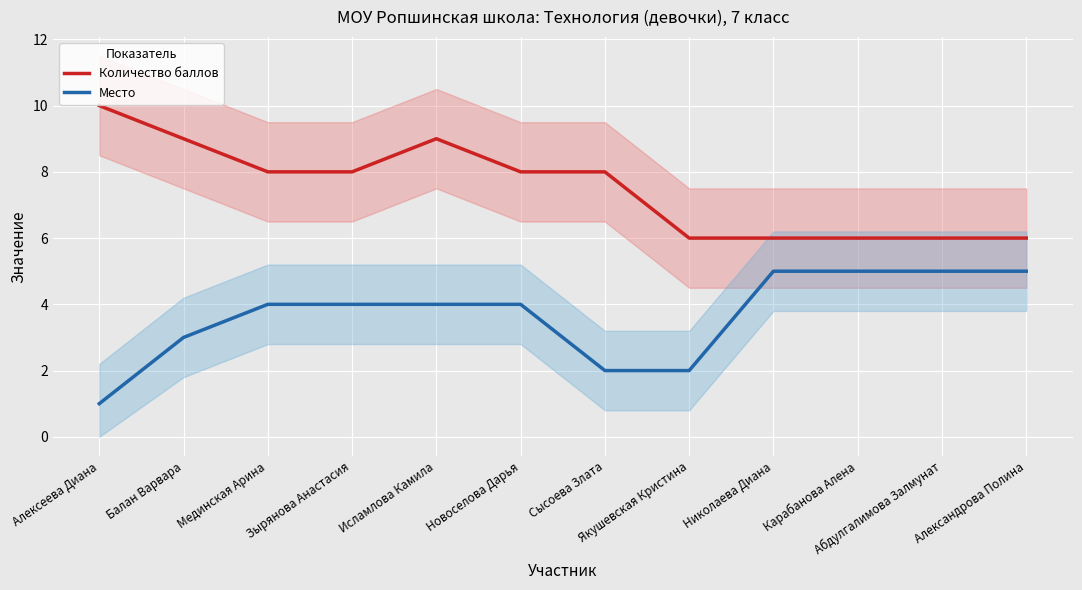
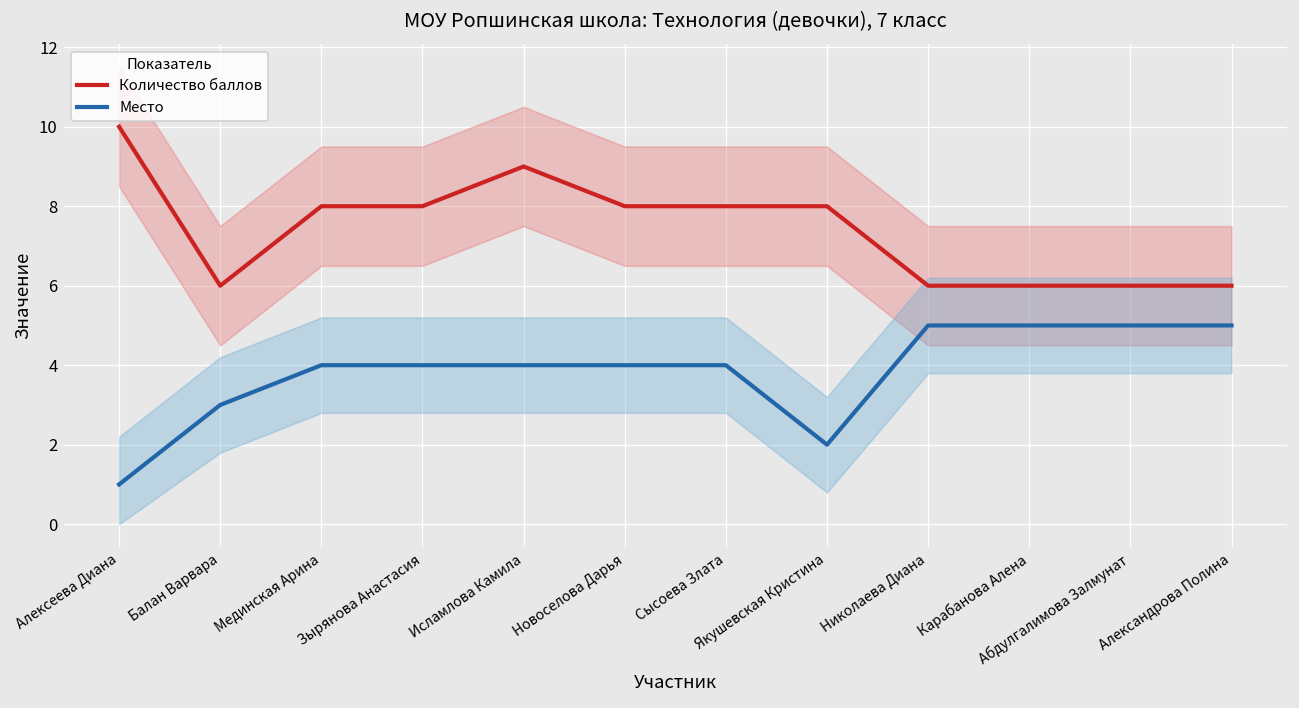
  {
    "Количество баллов": {
      "Алексеева Диана": 10,
-     "Балан Варвара": 9,
+     "Балан Варвара": 6,
      "Мединская Арина": 8,
      "Зырянова Анастасия": 8,
      "Исламлова Камила": 9,
      "Новоселова Дарья": 8,
      "Сысоева Злата": 8,
-     "Якушевская Кристина": 6,
+     "Якушевская Кристина": 8,
      "Николаева Диана": 6,
      "Карабанова Алена": 6,
      "Абдулгалимова Залмунат": 6,
      "Александрова Полина": 6
    },
    "Место": {
      "Алексеева Диана": 1,
      "Балан Варвара": 3,
      "Мединская Арина": 4,
      "Зырянова Анастасия": 4,
      "Исламлова Камила": 4,
      "Новоселова Дарья": 4,
-     "Сысоева Злата": 2,
+     "Сысоева Злата": 4,
      "Якушевская Кристина": 2,
      "Николаева Диана": 5,
      "Карабанова Алена": 5,
      "Абдулгалимова Залмунат": 5,
      "Александрова Полина": 5
    }
  }
